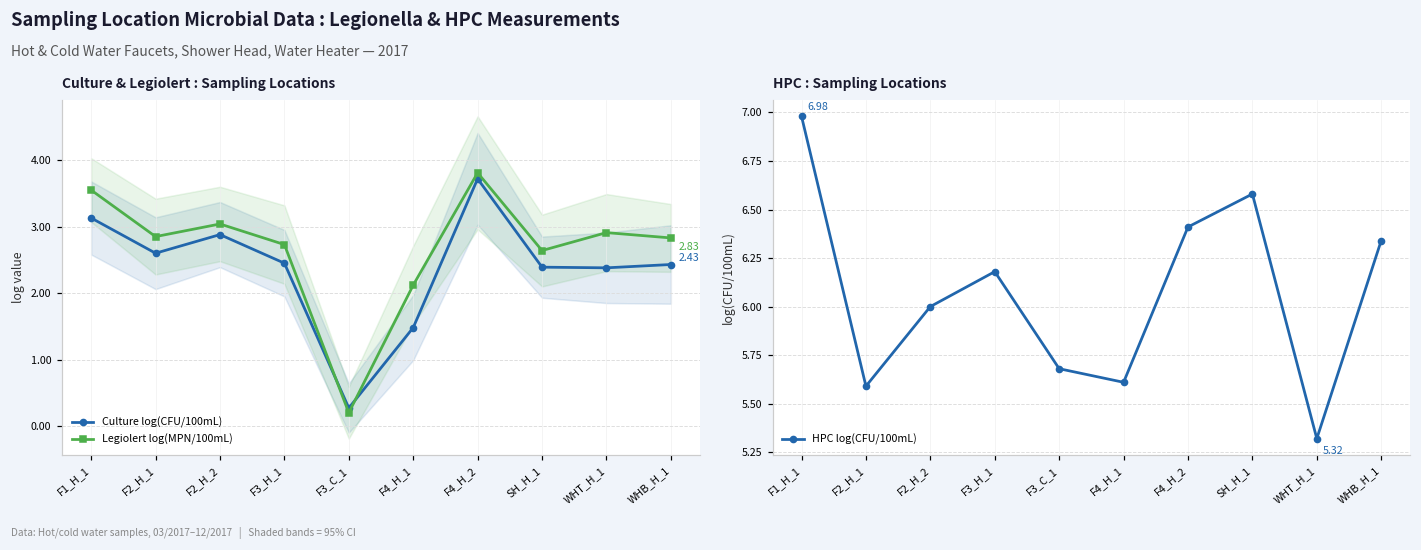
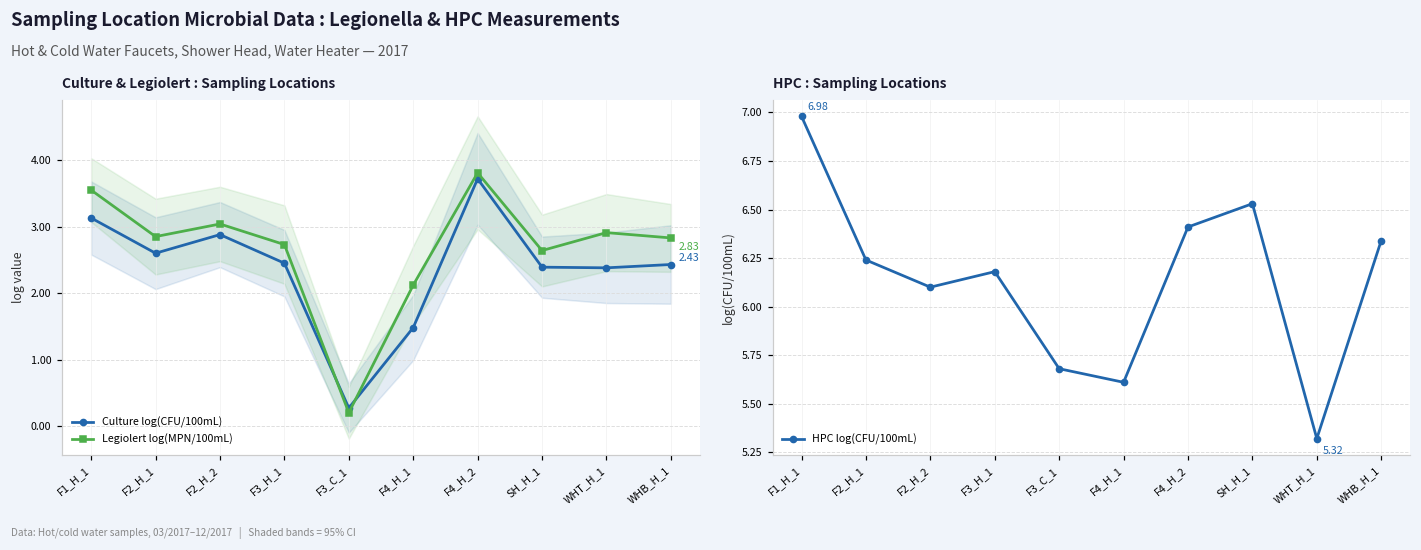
  {
    "HPC : Sampling Locations": {
-     "F2_H_1": 5.59,
-     "F2_H_2": 6.0,
+     "F2_H_1": 6.24,
+     "F2_H_2": 6.1,
      "F3_H_1": 6.18,
      "F3_C_1": 5.68,
      "F4_H_1": 5.61,
      "F4_H_2": 6.41,
-     "SH_H_1": 6.58,
+     "SH_H_1": 6.53,
      "WHB_H_1": 6.34
    }
  }
